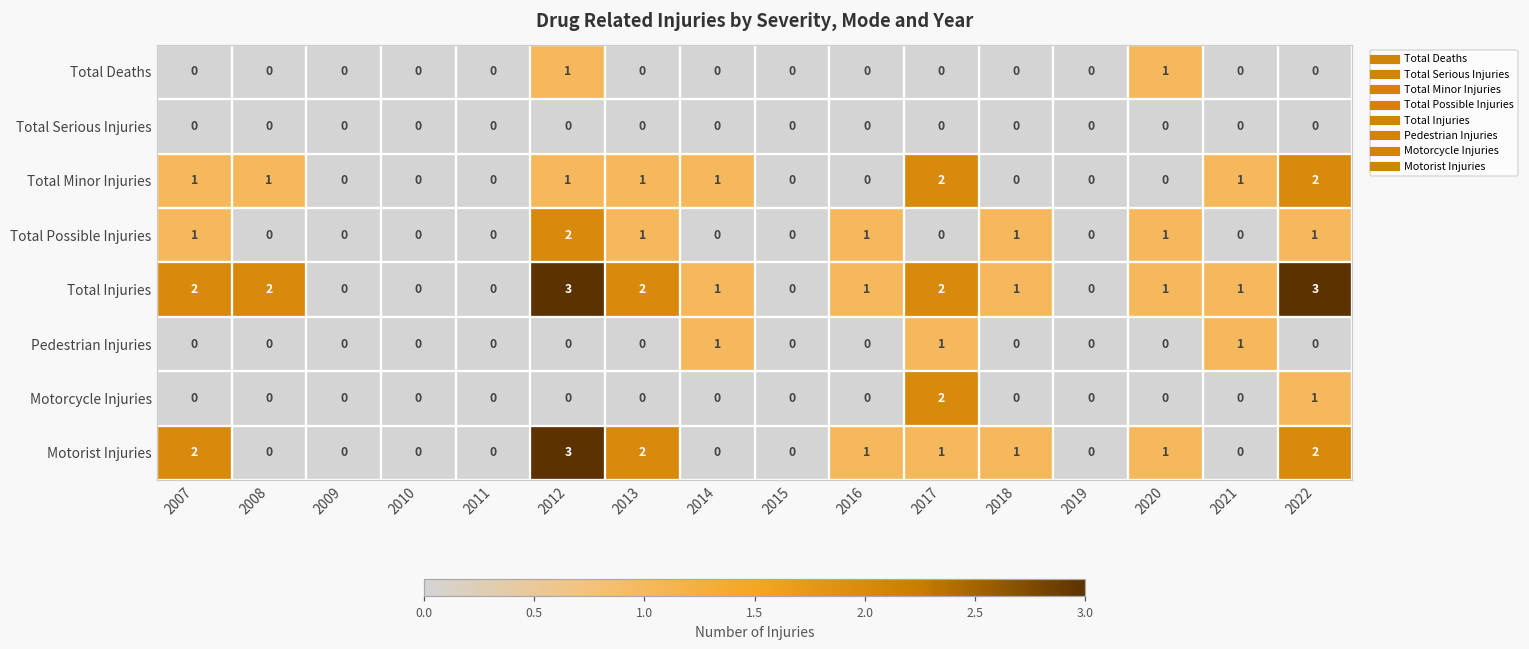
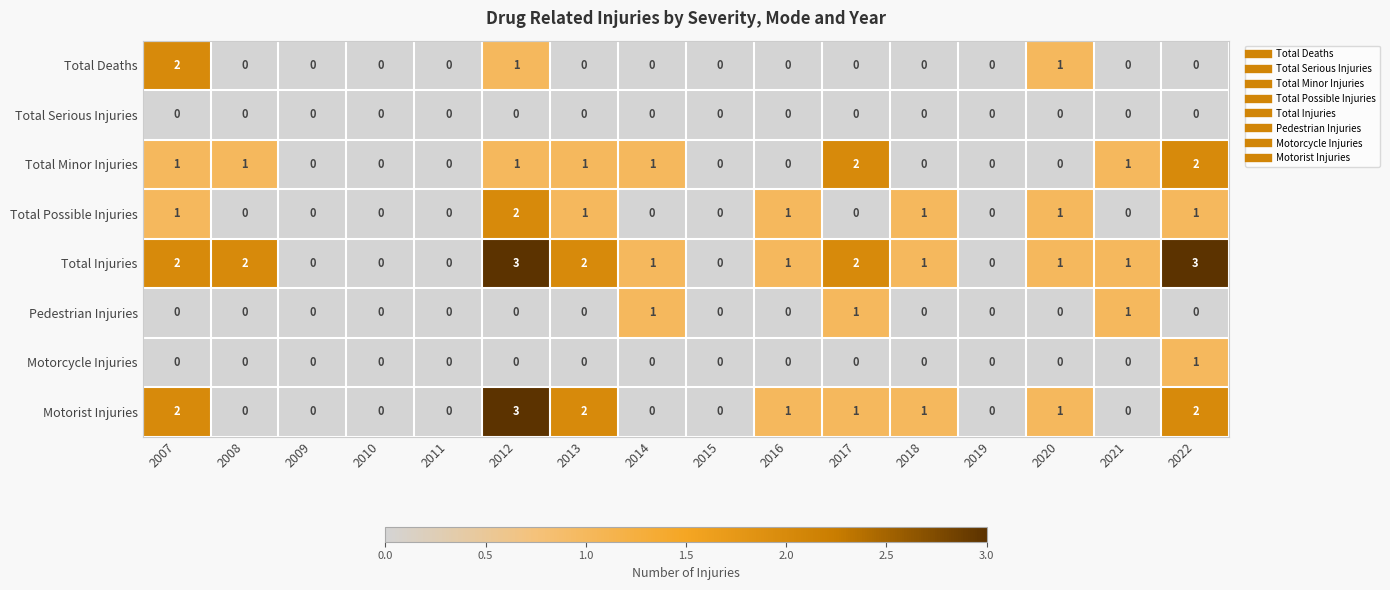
  {
    "Total Deaths": {
-     "2007": 0,
+     "2007": 2,
      "2008": 0,
      "2009": 0,
      "2010": 0,
      "2011": 0,
      "2012": 1,
      "2013": 0,
      "2014": 0,
      "2015": 0,
      "2016": 0,
      "2017": 0,
      "2018": 0,
      "2019": 0,
      "2020": 1,
      "2021": 0,
      "2022": 0
    },
    "Total Serious Injuries": {
      "2007": 0,
      "2008": 0,
      "2009": 0,
      "2010": 0,
      "2011": 0,
      "2012": 0,
      "2013": 0,
      "2014": 0,
      "2015": 0,
      "2016": 0,
      "2017": 0,
      "2018": 0,
      "2019": 0,
      "2020": 0,
      "2021": 0,
      "2022": 0
    },
    "Total Minor Injuries": {
      "2007": 1,
      "2008": 1,
      "2009": 0,
      "2010": 0,
      "2011": 0,
      "2012": 1,
      "2013": 1,
      "2014": 1,
      "2015": 0,
      "2016": 0,
      "2017": 2,
      "2018": 0,
      "2019": 0,
      "2020": 0,
      "2021": 1,
      "2022": 2
    },
    "Total Possible Injuries": {
      "2007": 1,
      "2008": 0,
      "2009": 0,
      "2010": 0,
      "2011": 0,
      "2012": 2,
      "2013": 1,
      "2014": 0,
      "2015": 0,
      "2016": 1,
      "2017": 0,
      "2018": 1,
      "2019": 0,
      "2020": 1,
      "2021": 0,
      "2022": 1
    },
    "Total Injuries": {
      "2007": 2,
      "2008": 2,
      "2009": 0,
      "2010": 0,
      "2011": 0,
      "2012": 3,
      "2013": 2,
      "2014": 1,
      "2015": 0,
      "2016": 1,
      "2017": 2,
      "2018": 1,
      "2019": 0,
      "2020": 1,
      "2021": 1,
      "2022": 3
    },
    "Pedestrian Injuries": {
      "2007": 0,
      "2008": 0,
      "2009": 0,
      "2010": 0,
      "2011": 0,
      "2012": 0,
      "2013": 0,
      "2014": 1,
      "2015": 0,
      "2016": 0,
      "2017": 1,
      "2018": 0,
      "2019": 0,
      "2020": 0,
      "2021": 1,
      "2022": 0
    },
    "Motorcycle Injuries": {
      "2007": 0,
      "2008": 0,
      "2009": 0,
      "2010": 0,
      "2011": 0,
      "2012": 0,
      "2013": 0,
      "2014": 0,
      "2015": 0,
      "2016": 0,
-     "2017": 2,
+     "2017": 0,
      "2018": 0,
      "2019": 0,
      "2020": 0,
      "2021": 0,
      "2022": 1
    },
    "Motorist Injuries": {
      "2007": 2,
      "2008": 0,
      "2009": 0,
      "2010": 0,
      "2011": 0,
      "2012": 3,
      "2013": 2,
      "2014": 0,
      "2015": 0,
      "2016": 1,
      "2017": 1,
      "2018": 1,
      "2019": 0,
      "2020": 1,
      "2021": 0,
      "2022": 2
    }
  }
